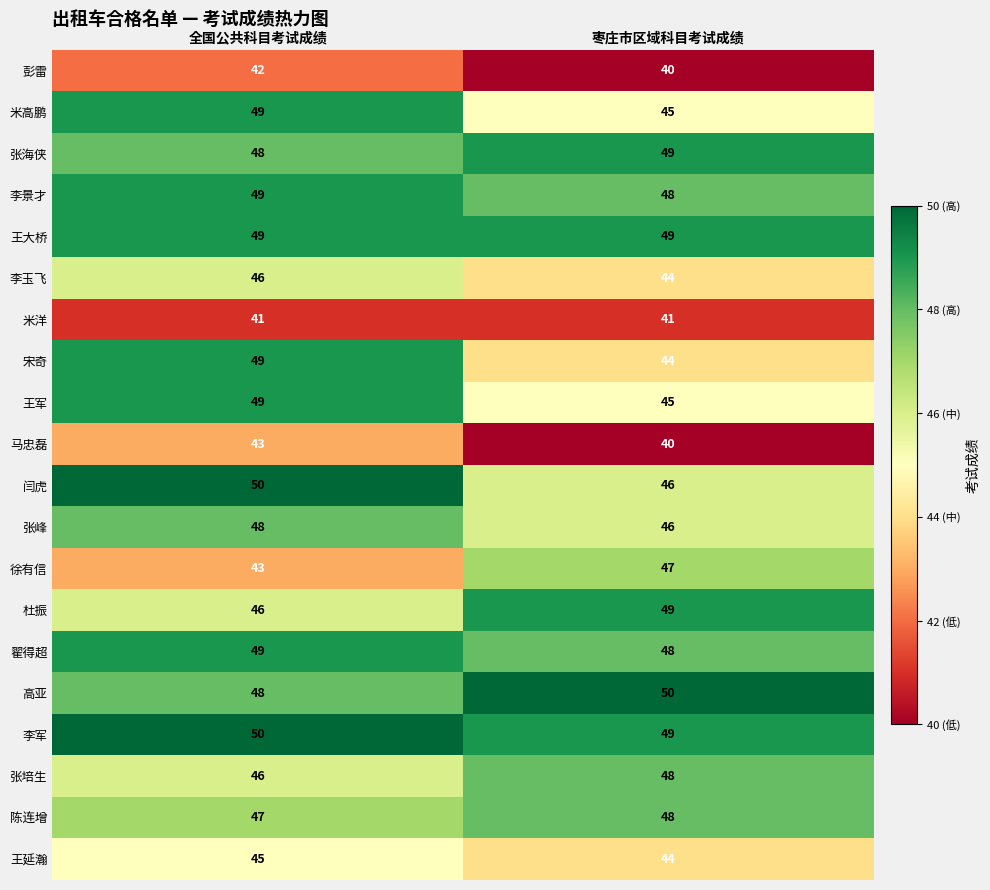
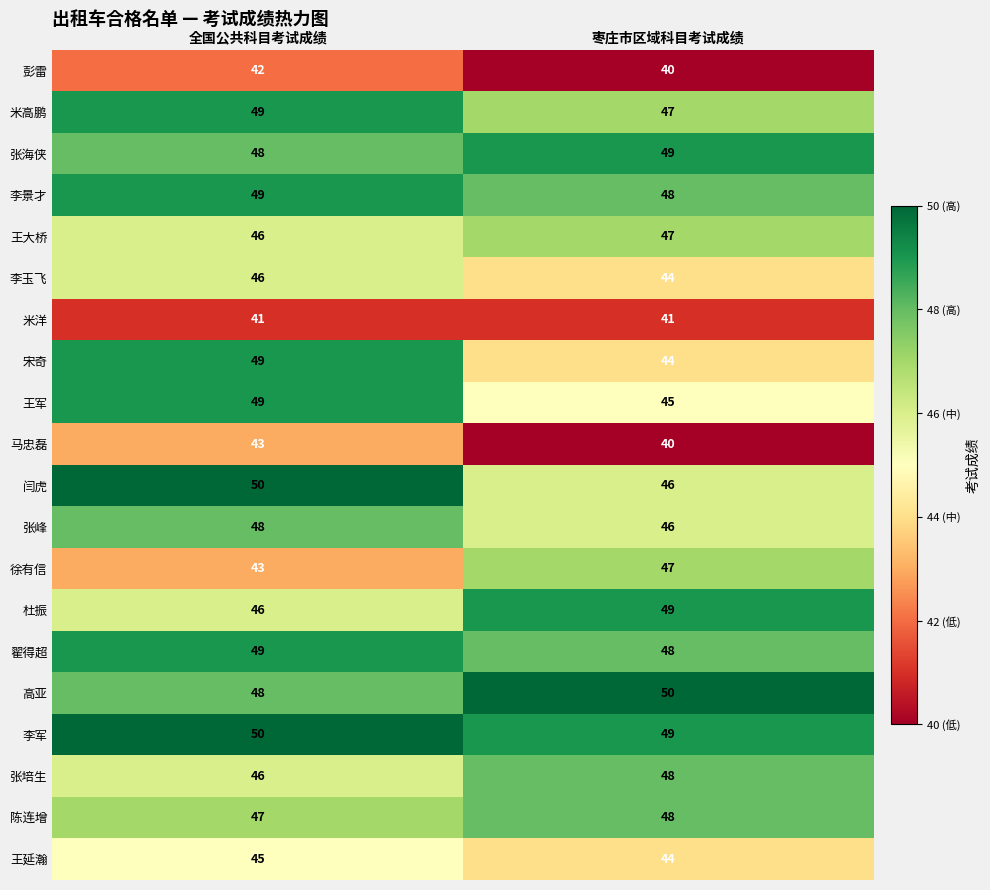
  {
    "彭雷": {
      "全国公共科目考试成绩": 42,
      "枣庄市区域科目考试成绩": 40
    },
    "米高鹏": {
      "全国公共科目考试成绩": 49,
-     "枣庄市区域科目考试成绩": 45
+     "枣庄市区域科目考试成绩": 47
    },
    "张海侠": {
      "全国公共科目考试成绩": 48,
      "枣庄市区域科目考试成绩": 49
    },
    "李景才": {
      "全国公共科目考试成绩": 49,
      "枣庄市区域科目考试成绩": 48
    },
    "王大桥": {
-     "全国公共科目考试成绩": 49,
-     "枣庄市区域科目考试成绩": 49
+     "全国公共科目考试成绩": 46,
+     "枣庄市区域科目考试成绩": 47
    },
    "李玉飞": {
      "全国公共科目考试成绩": 46,
      "枣庄市区域科目考试成绩": 44
    },
    "米洋": {
      "全国公共科目考试成绩": 41,
      "枣庄市区域科目考试成绩": 41
    },
    "宋奇": {
      "全国公共科目考试成绩": 49,
      "枣庄市区域科目考试成绩": 44
    },
    "王军": {
      "全国公共科目考试成绩": 49,
      "枣庄市区域科目考试成绩": 45
    },
    "马忠磊": {
      "全国公共科目考试成绩": 43,
      "枣庄市区域科目考试成绩": 40
    },
    "闫虎": {
      "全国公共科目考试成绩": 50,
      "枣庄市区域科目考试成绩": 46
    },
    "张峰": {
      "全国公共科目考试成绩": 48,
      "枣庄市区域科目考试成绩": 46
    },
    "徐有信": {
      "全国公共科目考试成绩": 43,
      "枣庄市区域科目考试成绩": 47
    },
    "杜振": {
      "全国公共科目考试成绩": 46,
      "枣庄市区域科目考试成绩": 49
    },
    "翟得超": {
      "全国公共科目考试成绩": 49,
      "枣庄市区域科目考试成绩": 48
    },
    "高亚": {
      "全国公共科目考试成绩": 48,
      "枣庄市区域科目考试成绩": 50
    },
    "李军": {
      "全国公共科目考试成绩": 50,
      "枣庄市区域科目考试成绩": 49
    },
    "张培生": {
      "全国公共科目考试成绩": 46,
      "枣庄市区域科目考试成绩": 48
    },
    "陈连增": {
      "全国公共科目考试成绩": 47,
      "枣庄市区域科目考试成绩": 48
    },
    "王延瀚": {
      "全国公共科目考试成绩": 45,
      "枣庄市区域科目考试成绩": 44
    }
  }
